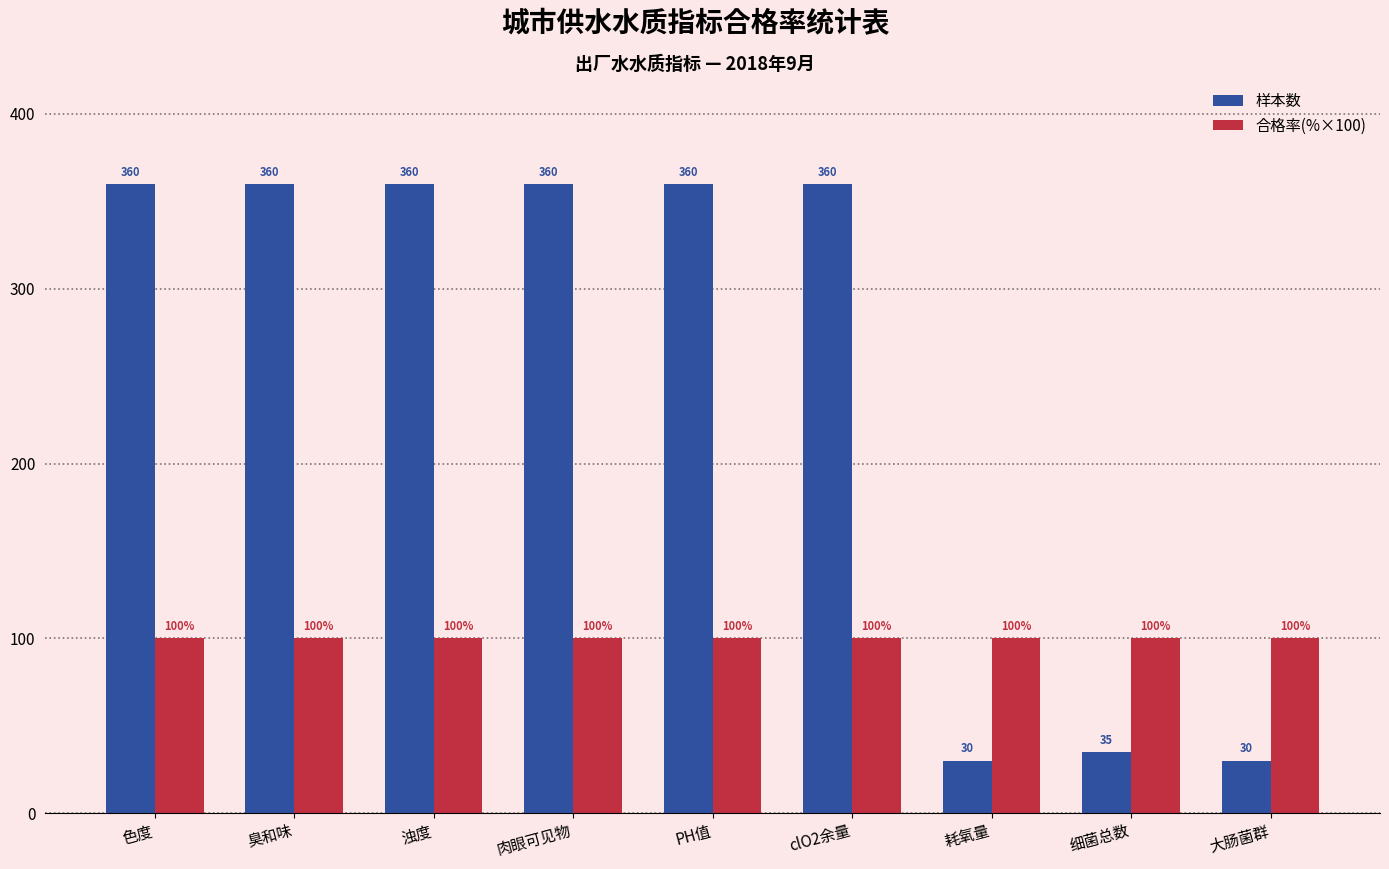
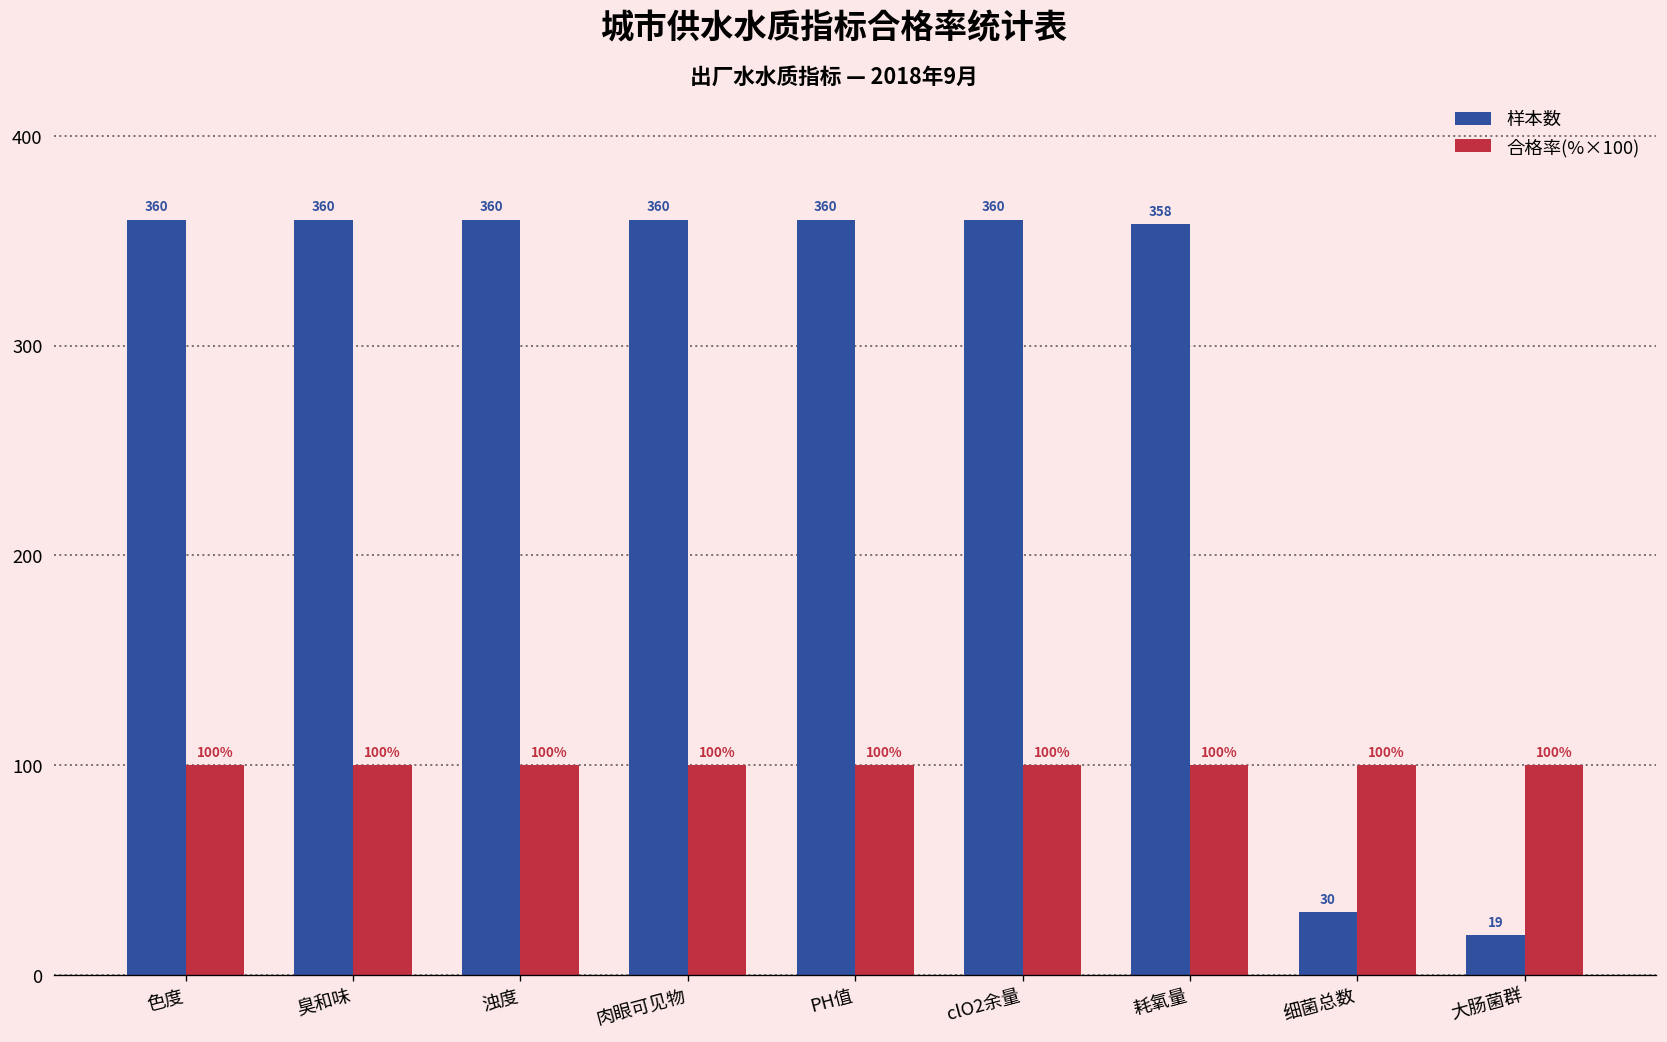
  {
    "样本数": {
      "色度": "360",
      "臭和味": "360",
      "浊度": "360",
      "肉眼可见物": "360",
      "PH值": "360",
      "clO2余量": "360",
-     "耗氧量": "30",
-     "细菌总数": "35",
-     "大肠菌群": "30"
+     "耗氧量": "358",
+     "细菌总数": "30",
+     "大肠菌群": "19"
    },
    "合格率(%×100)": {
      "色度": "100%",
      "臭和味": "100%",
      "浊度": "100%",
      "肉眼可见物": "100%",
      "PH值": "100%",
      "clO2余量": "100%",
      "耗氧量": "100%",
      "细菌总数": "100%",
      "大肠菌群": "100%"
    }
  }
